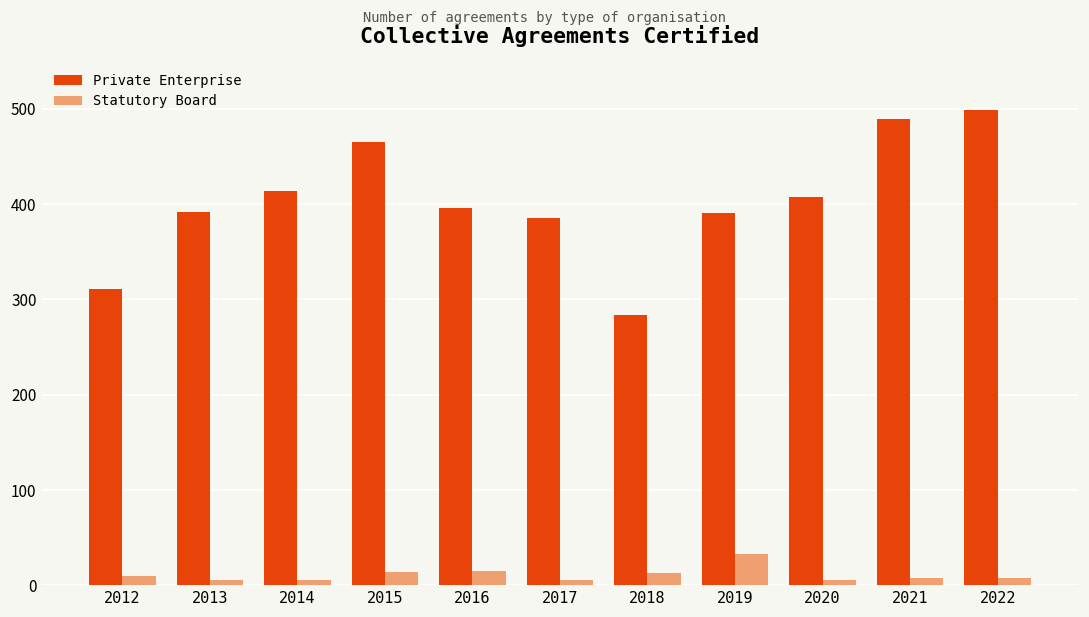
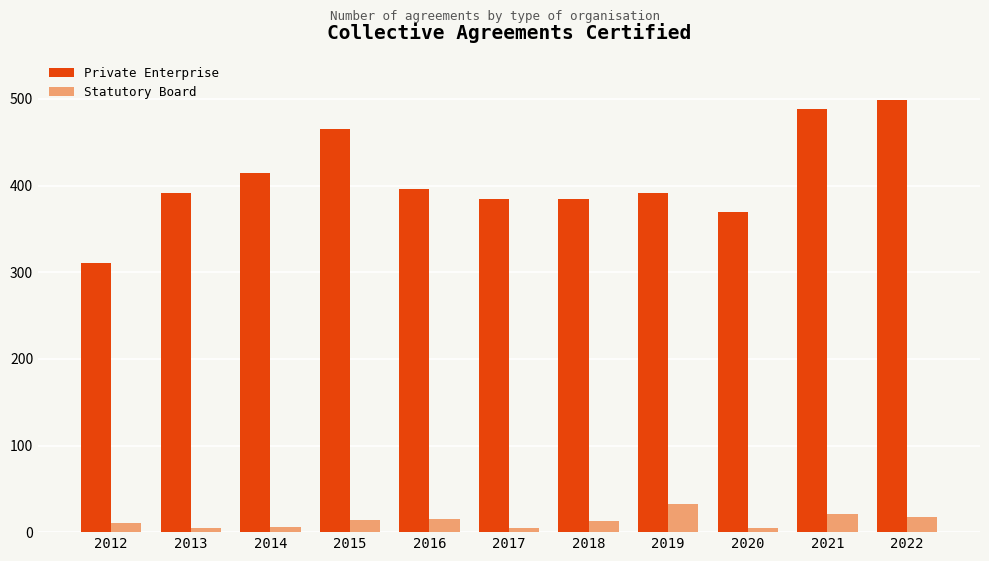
  {
    "Private Enterprise": {
      "2012": 310,
      "2013": 390,
      "2014": 410,
      "2015": 470,
      "2016": 400,
      "2017": 390,
-     "2018": 280,
+     "2018": 390,
      "2019": 390,
-     "2020": 410,
+     "2020": 370,
      "2021": 490,
      "2022": 500
    },
    "Statutory Board": {
      "2012": 10,
      "2013": 10,
      "2014": 10,
      "2015": 10,
      "2016": 20,
      "2017": 10,
      "2018": 10,
      "2019": 30,
      "2020": 10,
-     "2021": 10,
-     "2022": 10
+     "2021": 20,
+     "2022": 20
    }
  }
